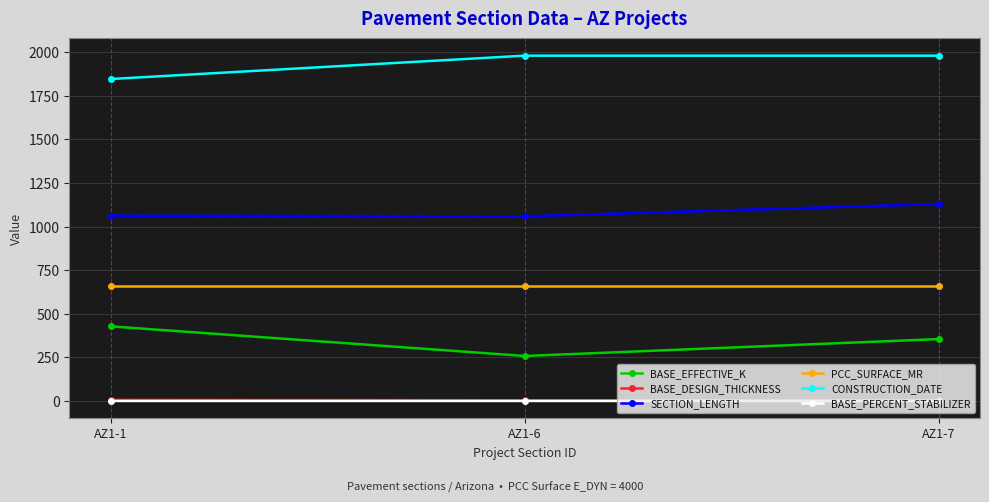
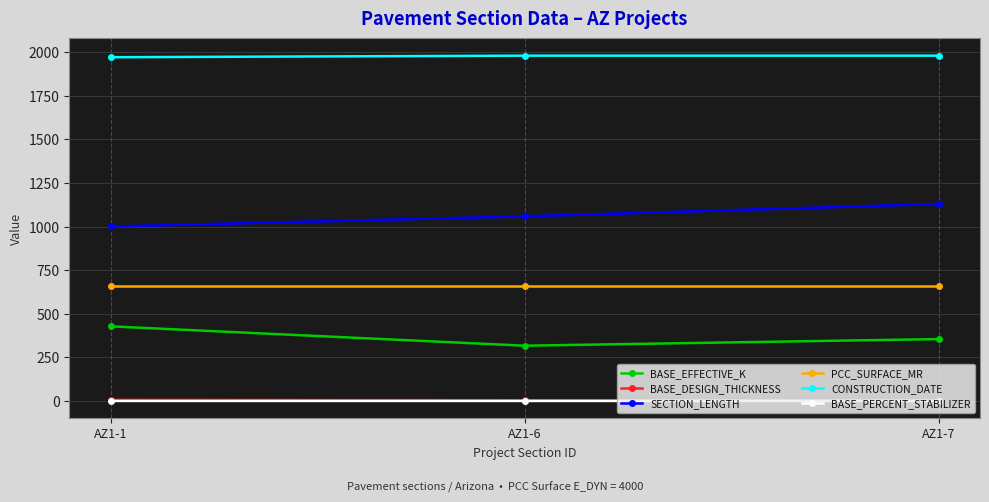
  {
    "BASE_EFFECTIVE_K": {
      "AZ1-1": 430,
-     "AZ1-6": 260,
+     "AZ1-6": 320,
      "AZ1-7": 360
    },
    "SECTION_LENGTH": {
-     "AZ1-1": 1060,
+     "AZ1-1": 1000,
      "AZ1-6": 1060,
      "AZ1-7": 1130
    },
    "PCC_SURFACE_MR": {
      "AZ1-1": 660,
      "AZ1-6": 660,
      "AZ1-7": 660
    },
    "CONSTRUCTION_DATE": {
-     "AZ1-1": 1850,
+     "AZ1-1": 1970,
      "AZ1-6": 1980,
      "AZ1-7": 1980
    }
  }
